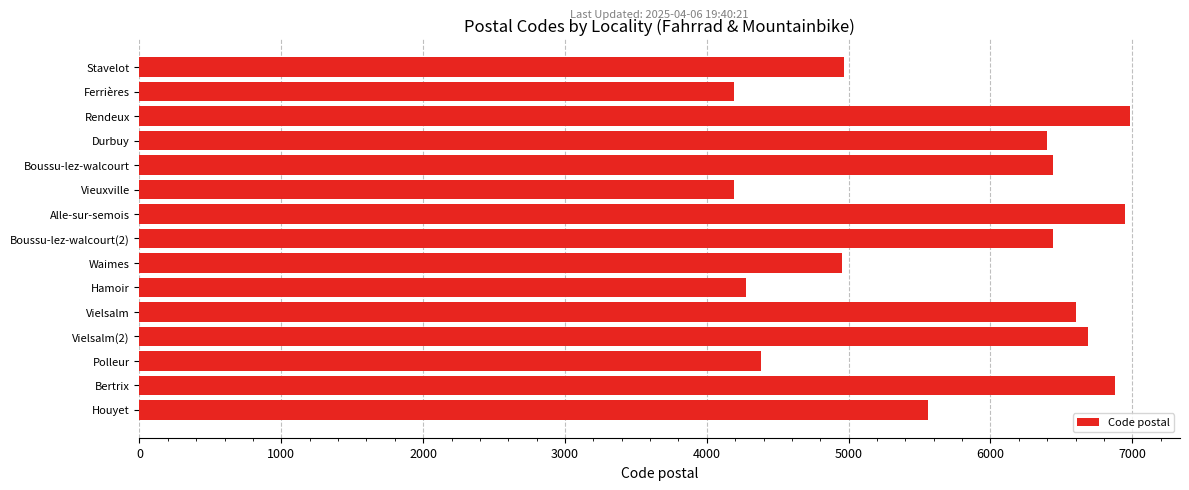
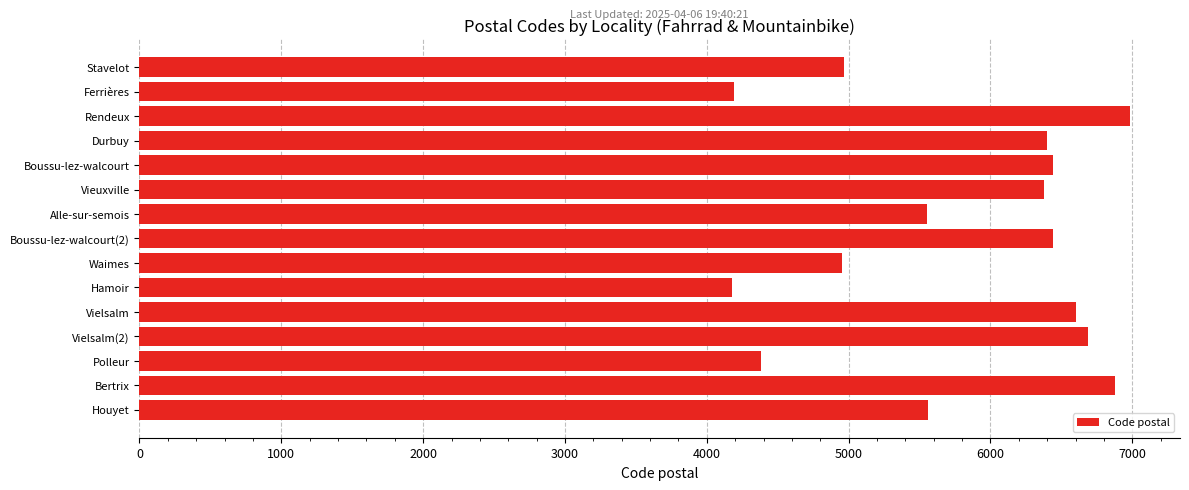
  {
    "Stavelot": 4970,
    "Ferrières": 4190,
    "Rendeux": 6990,
    "Durbuy": 6400,
    "Boussu-lez-walcourt": 6440,
-   "Vieuxville": 4190,
-   "Alle-sur-semois": 6950,
+   "Vieuxville": 6380,
+   "Alle-sur-semois": 5550,
    "Boussu-lez-walcourt(2)": 6440,
    "Waimes": 4950,
-   "Hamoir": 4280,
+   "Hamoir": 4180,
    "Vielsalm": 6600,
    "Vielsalm(2)": 6690,
    "Polleur": 4380,
    "Bertrix": 6880,
    "Houyet": 5560
  }
